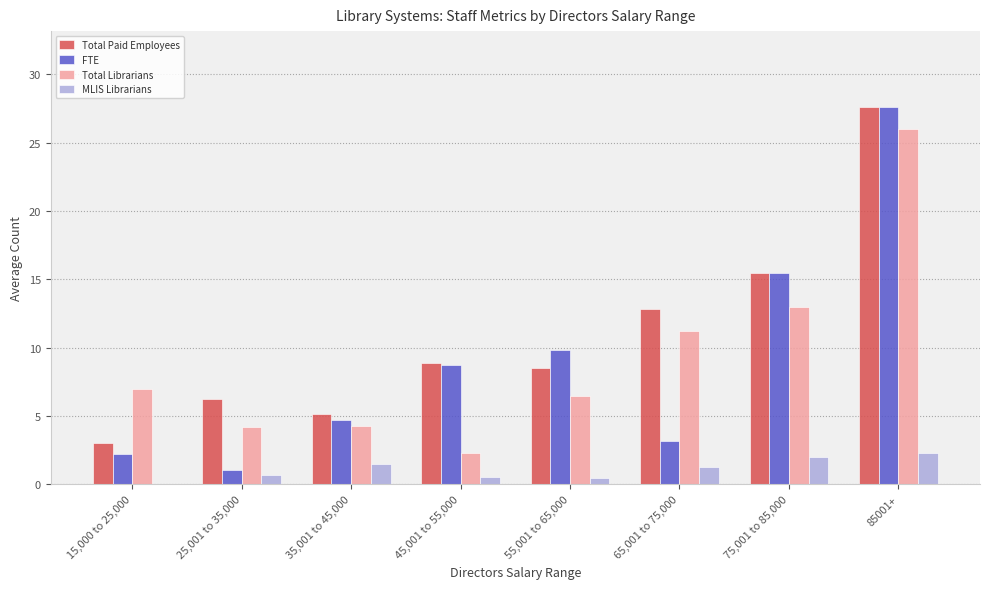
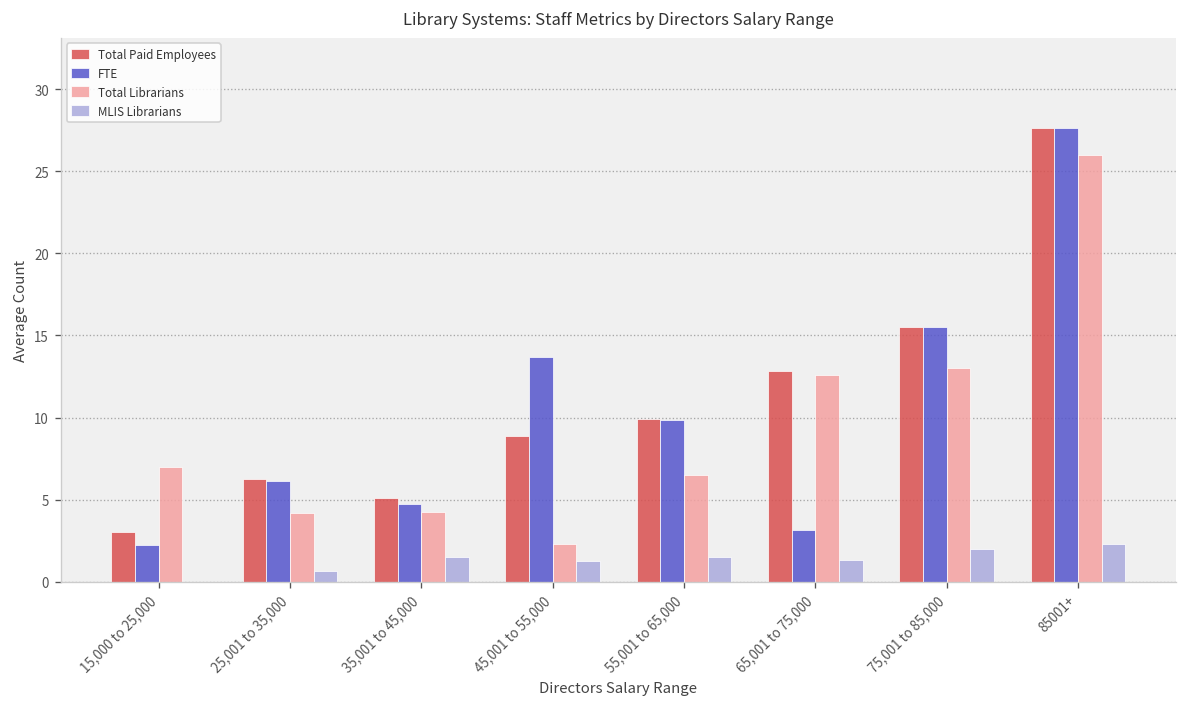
  {
    "Total Paid Employees": {
      "15,000 to 25,000": 3.0,
      "25,001 to 35,000": 6.3,
      "35,001 to 45,000": 5.1,
      "45,001 to 55,000": 8.9,
-     "55,001 to 65,000": 8.5,
+     "55,001 to 65,000": 9.9,
      "65,001 to 75,000": 12.8,
      "75,001 to 85,000": 15.5,
      "85001+": 27.6
    },
    "FTE": {
      "15,000 to 25,000": 2.3,
-     "25,001 to 35,000": 1.0,
+     "25,001 to 35,000": 6.1,
      "35,001 to 45,000": 4.7,
-     "45,001 to 55,000": 8.8,
+     "45,001 to 55,000": 13.7,
      "55,001 to 65,000": 9.9,
      "65,001 to 75,000": 3.2,
      "75,001 to 85,000": 15.5,
      "85001+": 27.6
    },
    "Total Librarians": {
      "15,000 to 25,000": 7.0,
      "25,001 to 35,000": 4.2,
      "35,001 to 45,000": 4.3,
      "45,001 to 55,000": 2.3,
      "55,001 to 65,000": 6.5,
-     "65,001 to 75,000": 11.3,
+     "65,001 to 75,000": 12.6,
      "75,001 to 85,000": 13.0,
      "85001+": 26.0
    },
    "MLIS Librarians": {
      "15,000 to 25,000": 0.0,
      "25,001 to 35,000": 0.7,
      "35,001 to 45,000": 1.5,
-     "45,001 to 55,000": 0.6,
-     "55,001 to 65,000": 0.5,
+     "45,001 to 55,000": 1.3,
+     "55,001 to 65,000": 1.5,
      "65,001 to 75,000": 1.3,
      "75,001 to 85,000": 2.0,
      "85001+": 2.3
    }
  }
